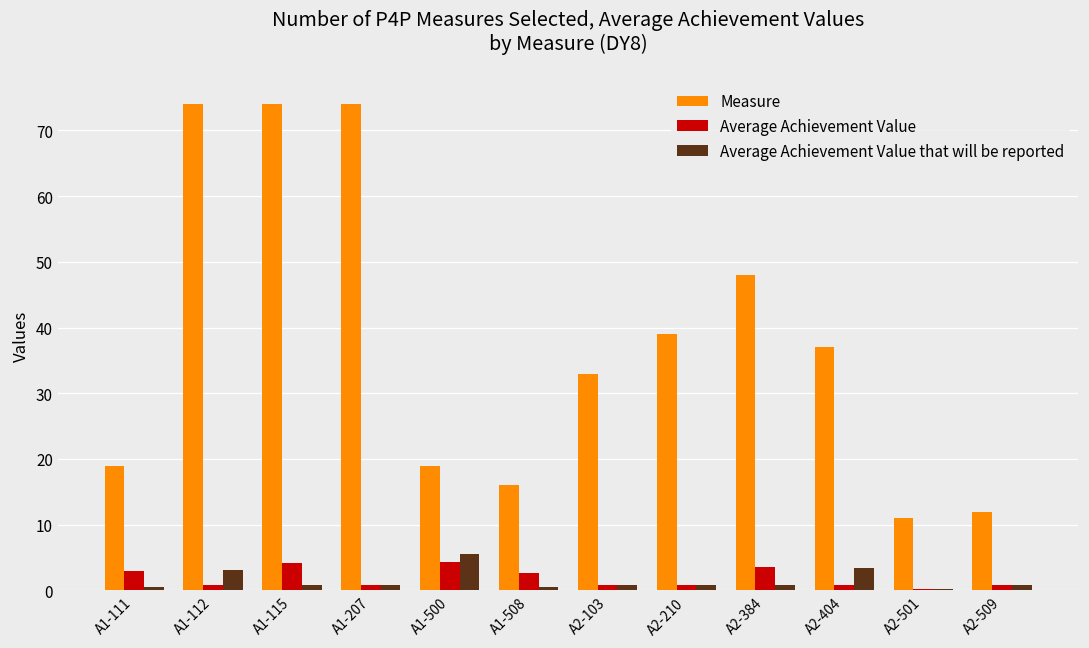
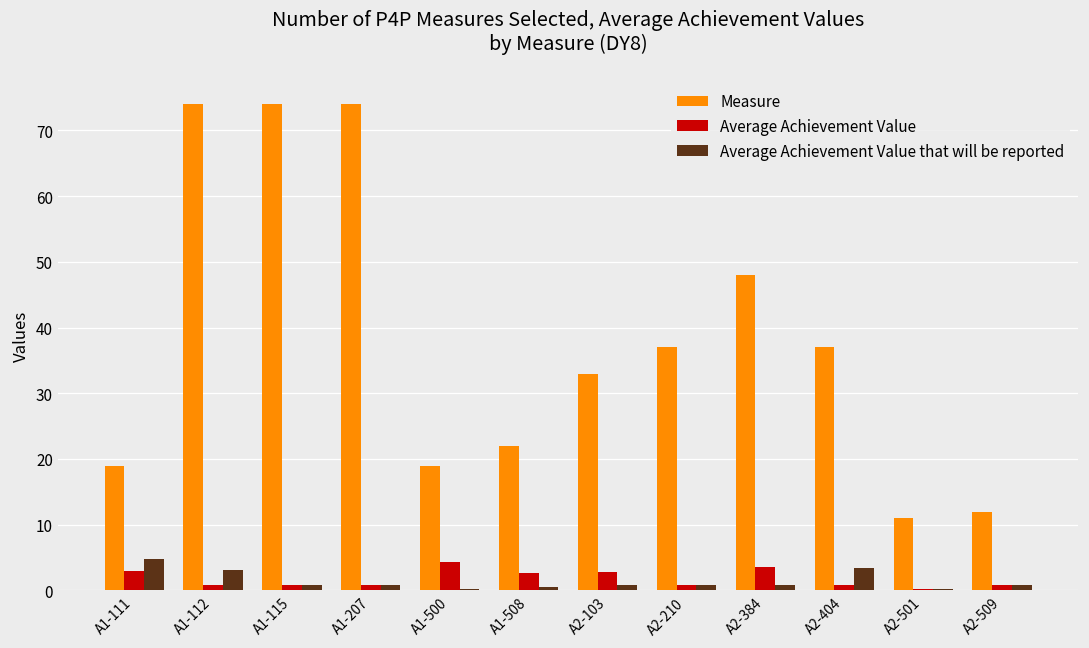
  {
    "Measure": {
      "A1-111": 19,
      "A1-112": 74,
      "A1-115": 74,
      "A1-207": 74,
      "A1-500": 19,
-     "A1-508": 16,
+     "A1-508": 22,
      "A2-103": 33,
-     "A2-210": 39,
+     "A2-210": 37,
      "A2-384": 48,
      "A2-404": 37,
      "A2-501": 11,
      "A2-509": 12
    },
    "Average Achievement Value": {
      "A1-111": 3,
      "A1-112": 1,
-     "A1-115": 4,
+     "A1-115": 1,
      "A1-207": 1,
      "A1-500": 4,
      "A1-508": 3,
-     "A2-103": 1,
+     "A2-103": 3,
      "A2-210": 1,
      "A2-384": 4,
      "A2-404": 1,
      "A2-509": 1
    },
    "Average Achievement Value that will be reported": {
-     "A1-111": 1,
+     "A1-111": 5,
      "A1-112": 3,
      "A1-115": 1,
      "A1-207": 1,
-     "A1-500": 6,
+     "A1-500": 0,
      "A1-508": 1,
      "A2-103": 1,
      "A2-210": 1,
      "A2-384": 1,
      "A2-404": 3,
      "A2-509": 1
    }
  }
